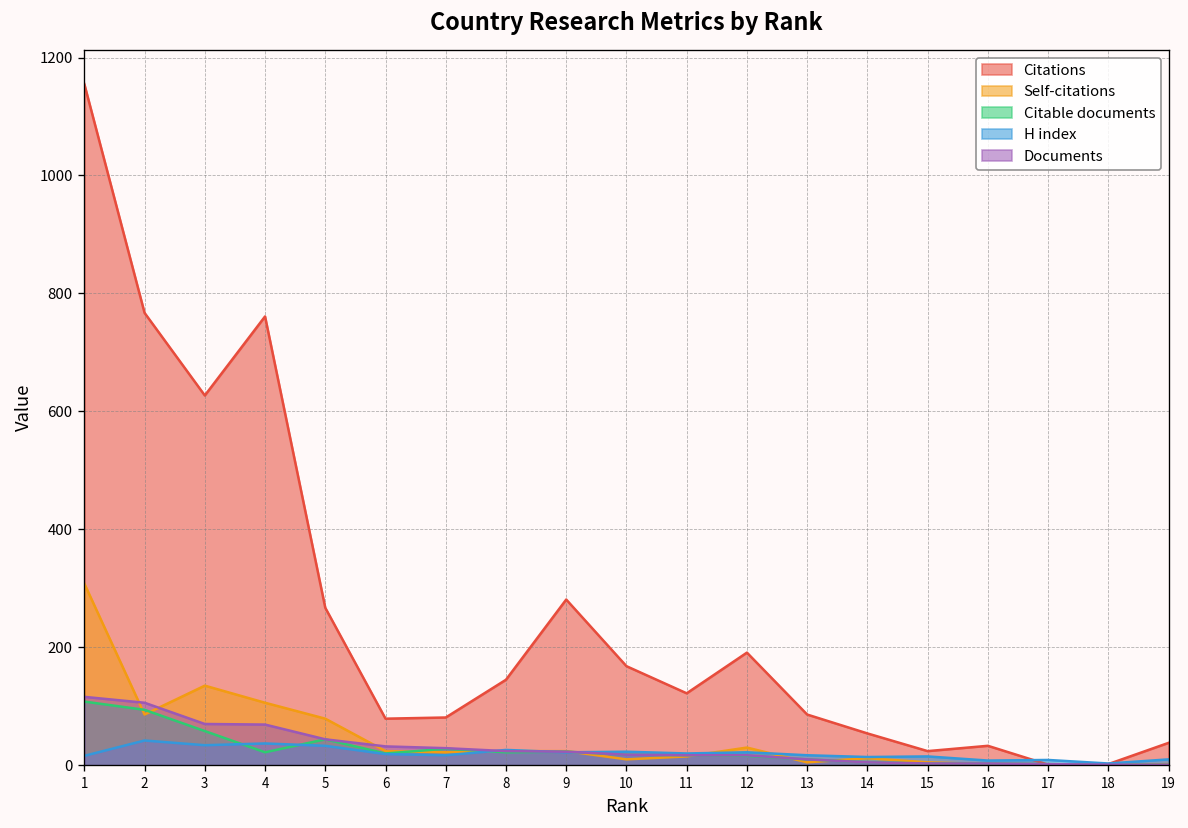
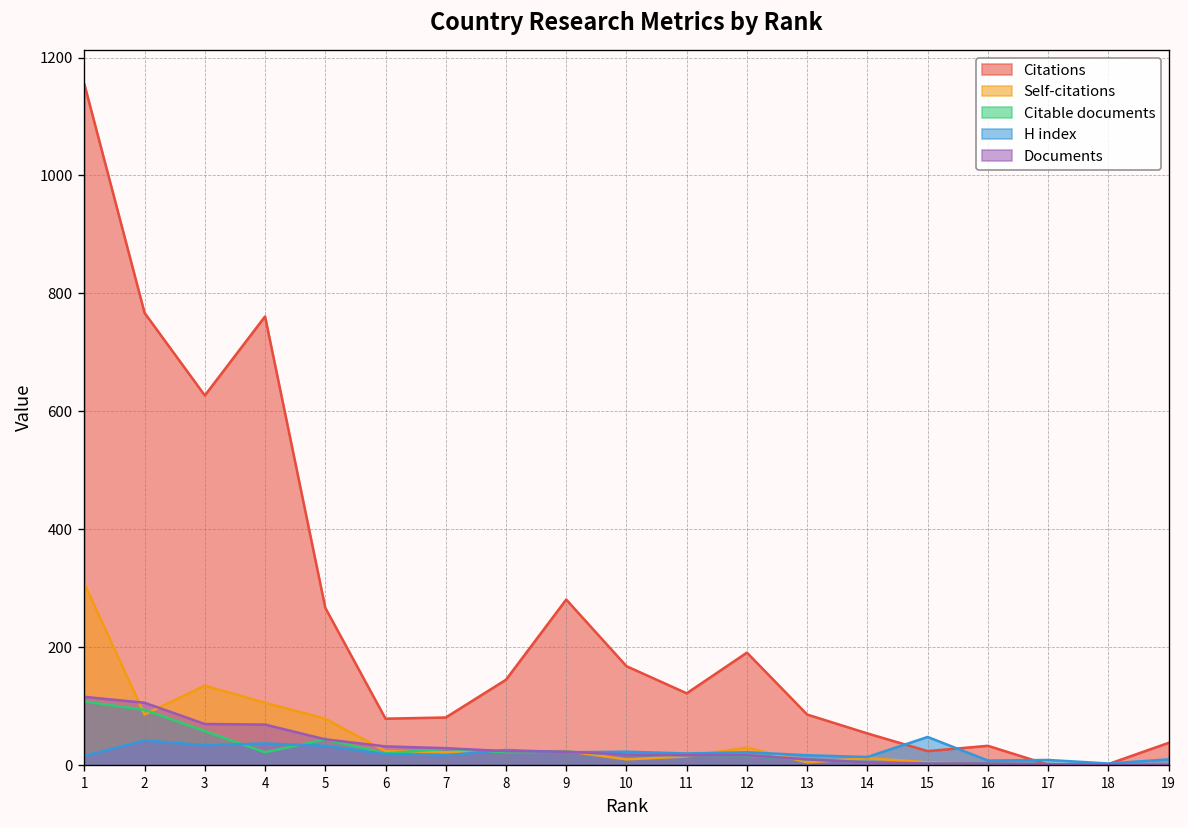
  {
    "Citations": {
      "1": 1160,
      "2": 770,
      "3": 630,
      "4": 760,
      "5": 270,
      "6": 80,
      "7": 80,
      "8": 150,
      "9": 280,
      "10": 170,
      "11": 120,
      "12": 190,
      "13": 90,
      "14": 50,
      "15": 20,
      "16": 30,
      "19": 40
    },
    "Self-citations": {
      "1": 310,
      "2": 90,
      "3": 140,
      "4": 110,
      "5": 80,
      "10": 10,
      "12": 30
    },
    "Citable documents": {
      "1": 110,
      "2": 90,
      "3": 60,
      "4": 20
    },
    "H index": {
      "1": 20,
      "2": 40,
      "3": 30,
      "4": 40,
      "5": 30,
      "13": 20,
-     "15": 20,
+     "15": 50,
      "17": 10,
      "19": 10
    },
    "Documents": {
      "1": 120,
      "2": 110,
      "3": 70,
      "4": 70,
      "6": 30
    }
  }
